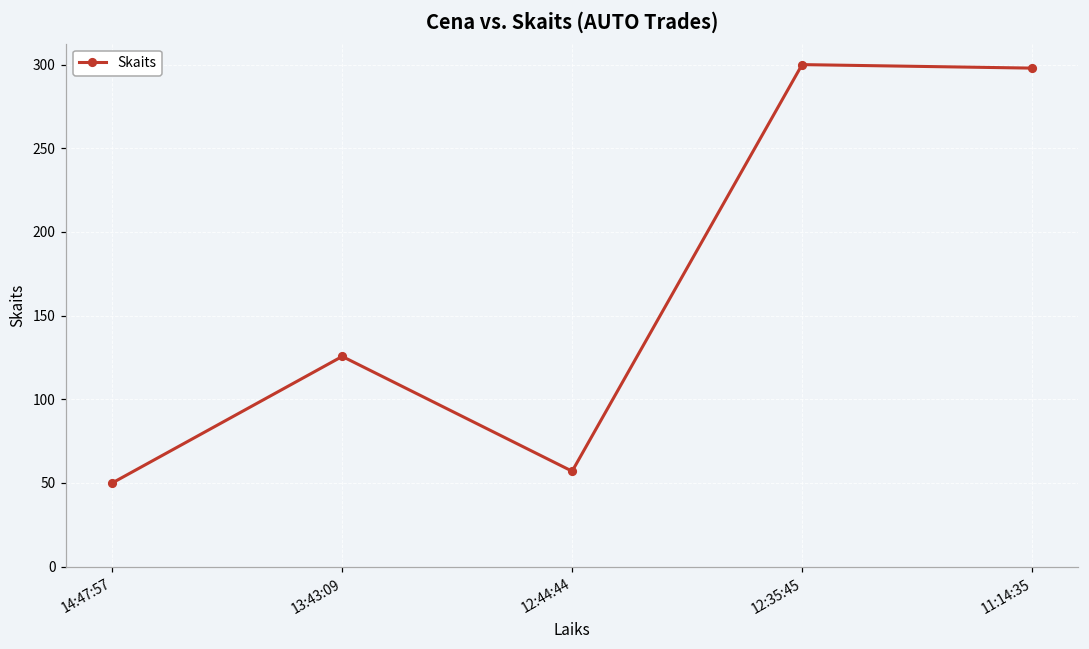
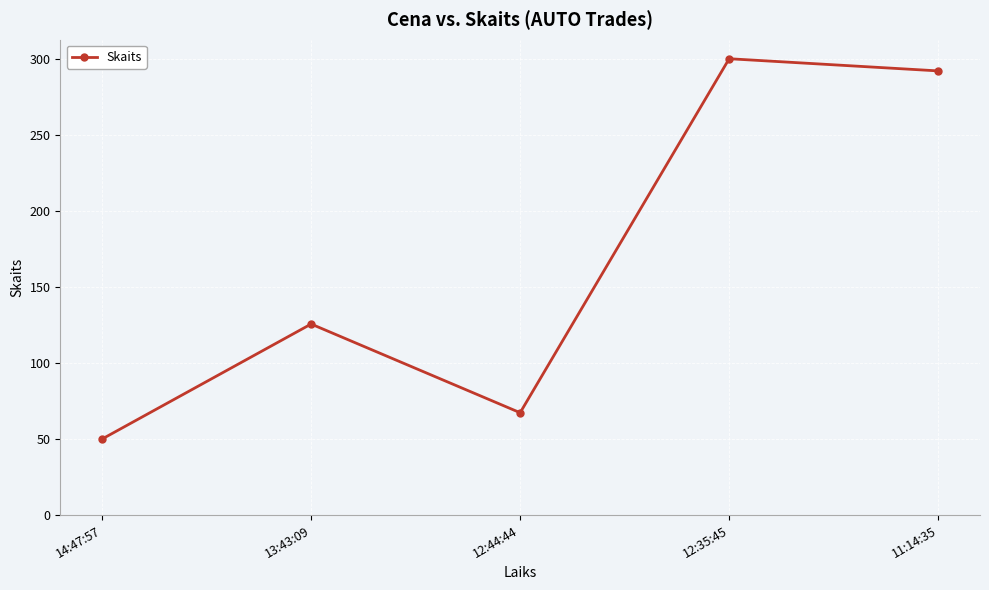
  {
    "14:47:57": 50,
    "13:43:09": 126,
-   "12:44:44": 57,
+   "12:44:44": 67,
    "12:35:45": 300,
-   "11:14:35": 298
+   "11:14:35": 292
  }
